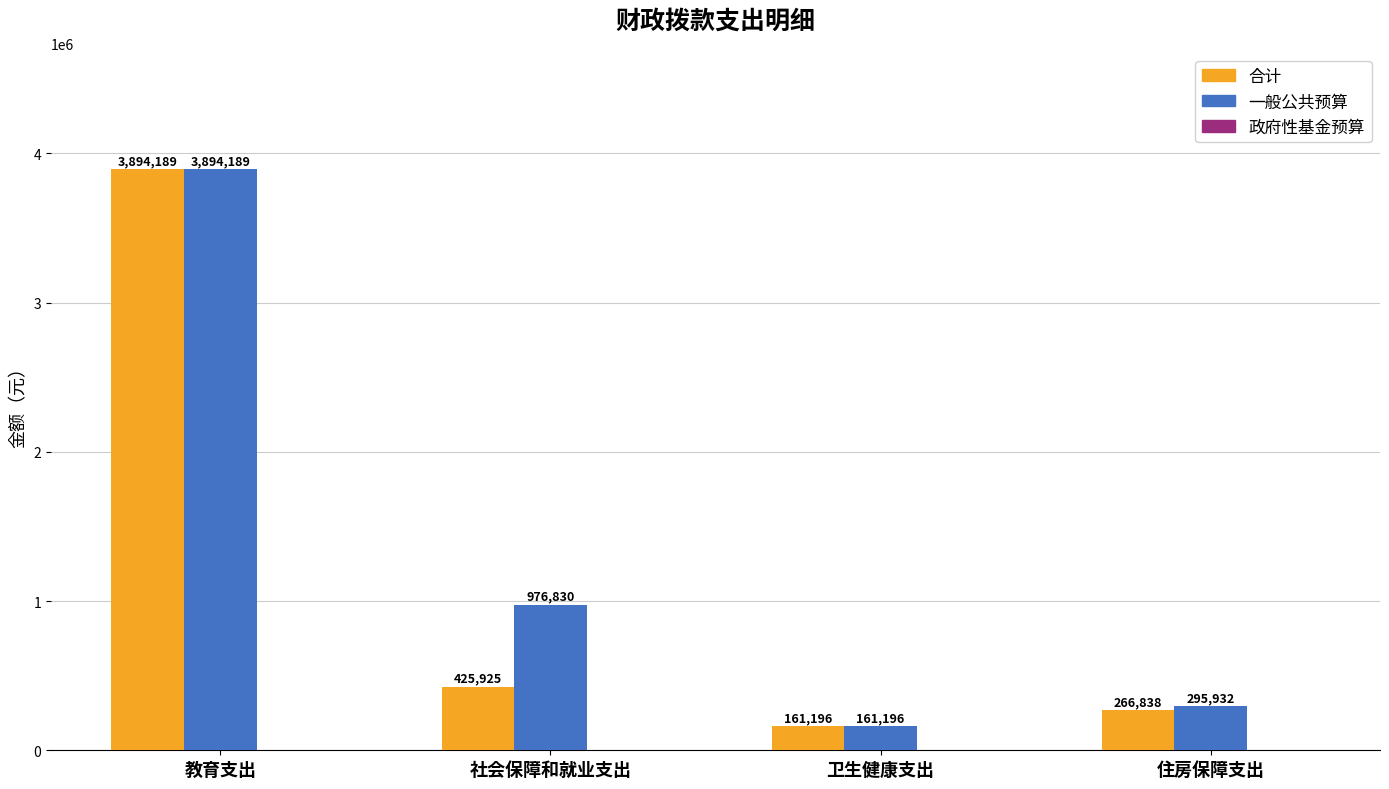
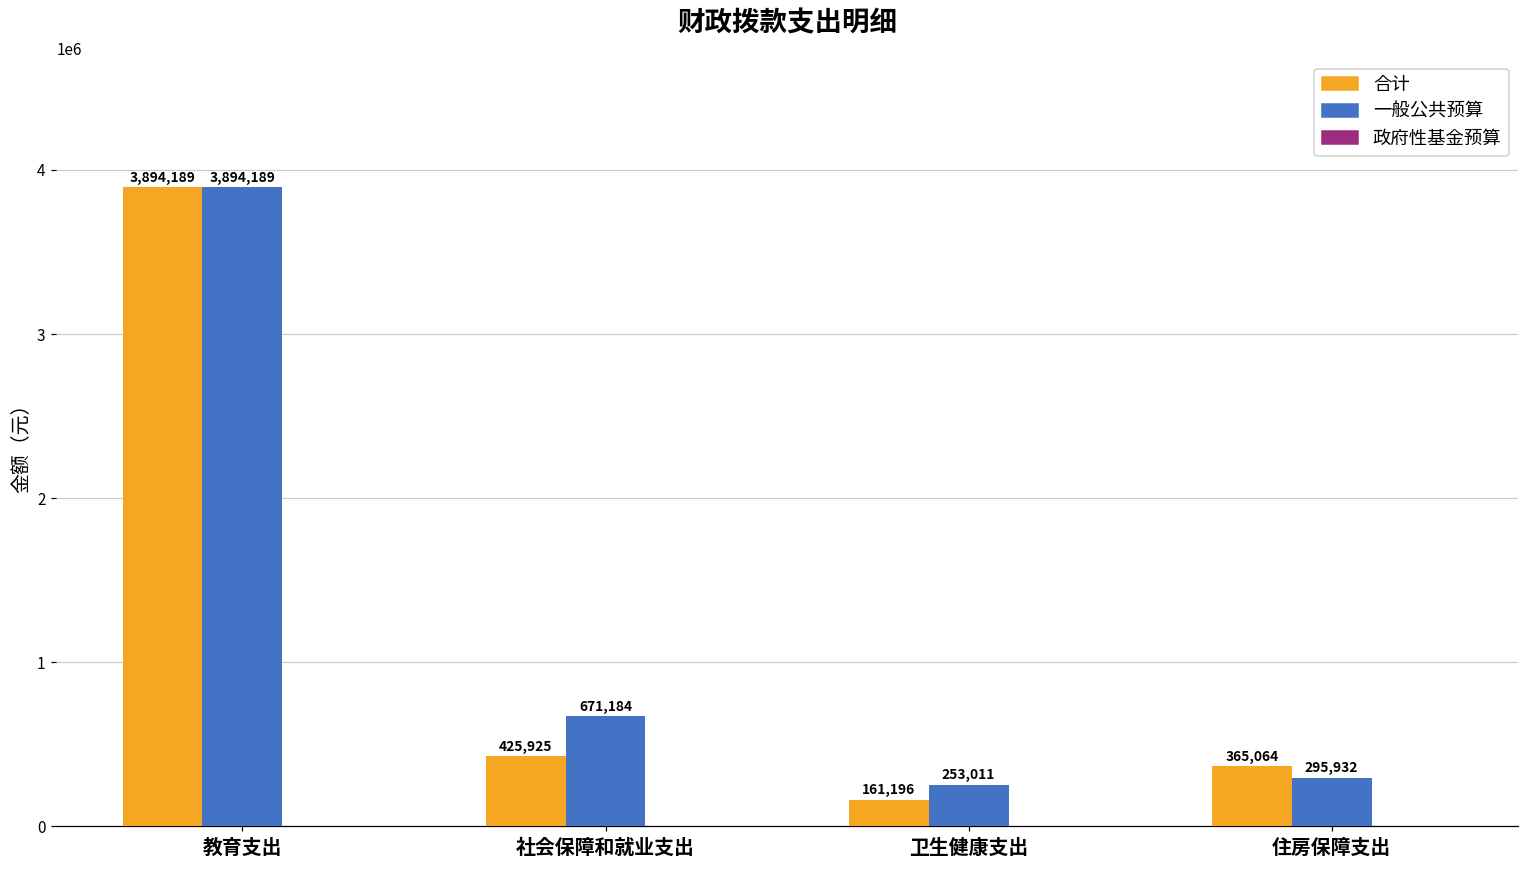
  {
    "合计": {
      "教育支出": "3,894,189",
      "社会保障和就业支出": "425,925",
      "卫生健康支出": "161,196",
-     "住房保障支出": "266,838"
+     "住房保障支出": "365,064"
    },
    "一般公共预算": {
      "教育支出": "3,894,189",
-     "社会保障和就业支出": "976,830",
-     "卫生健康支出": "161,196",
+     "社会保障和就业支出": "671,184",
+     "卫生健康支出": "253,011",
      "住房保障支出": "295,932"
    },
    "政府性基金预算": {
      "教育支出": "0",
      "社会保障和就业支出": "0",
      "卫生健康支出": "0",
      "住房保障支出": "0"
    }
  }
